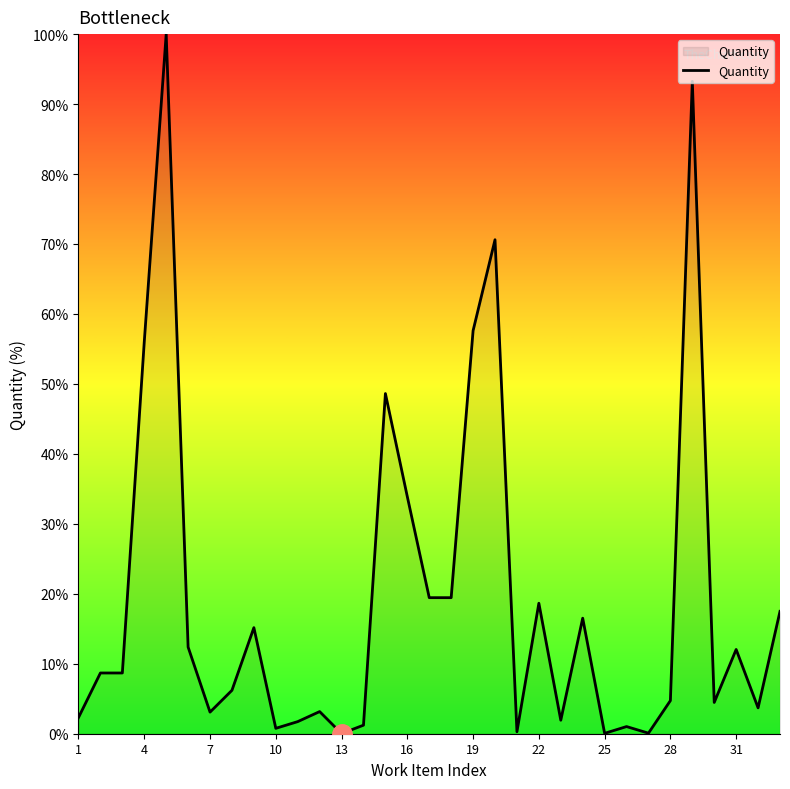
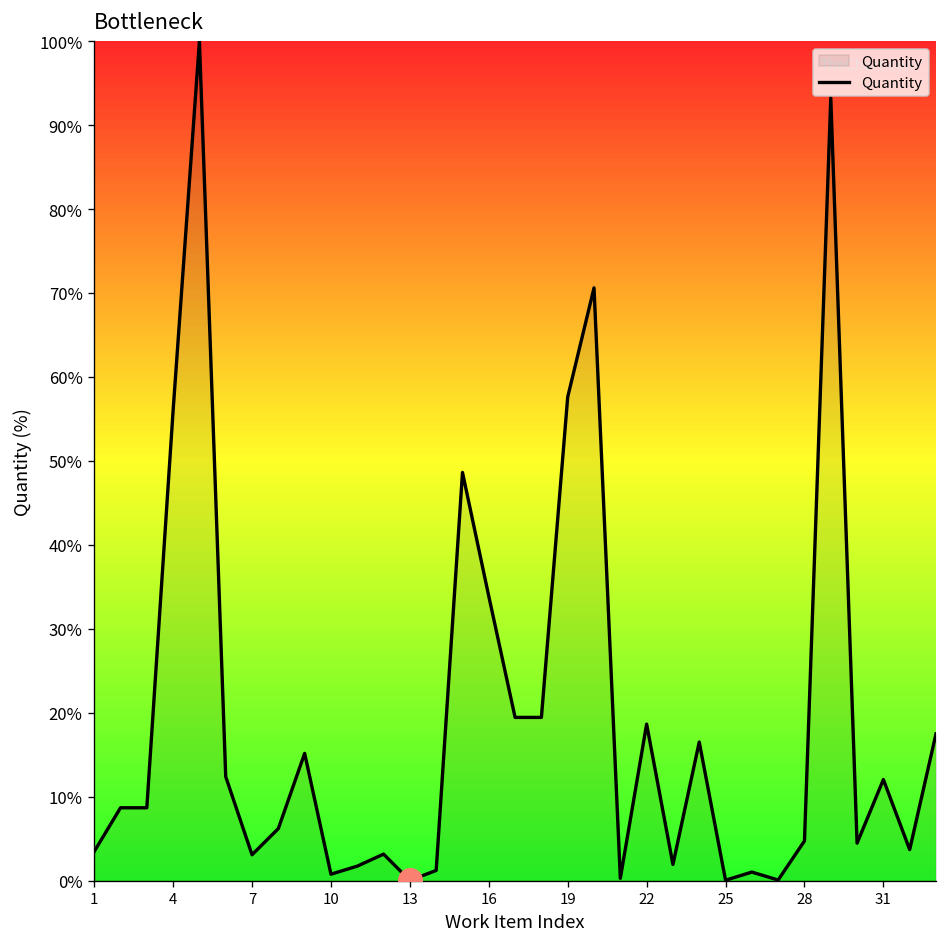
  {
    "Quantity": {
-     "1": "2%",
+     "1": "3%",
      "4": "56%",
      "7": "3%",
      "10": "1%",
      "16": "34%",
      "19": "58%",
      "22": "19%",
      "25": "0%",
      "28": "5%",
      "31": "12%"
    }
  }
